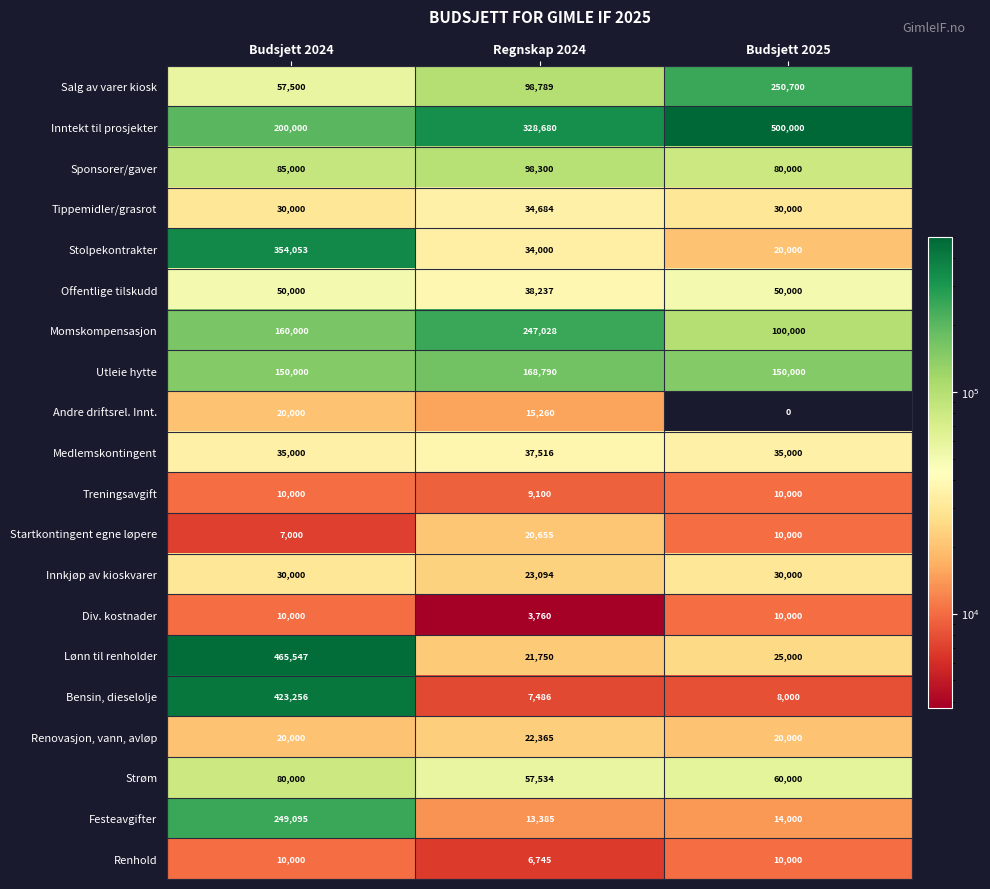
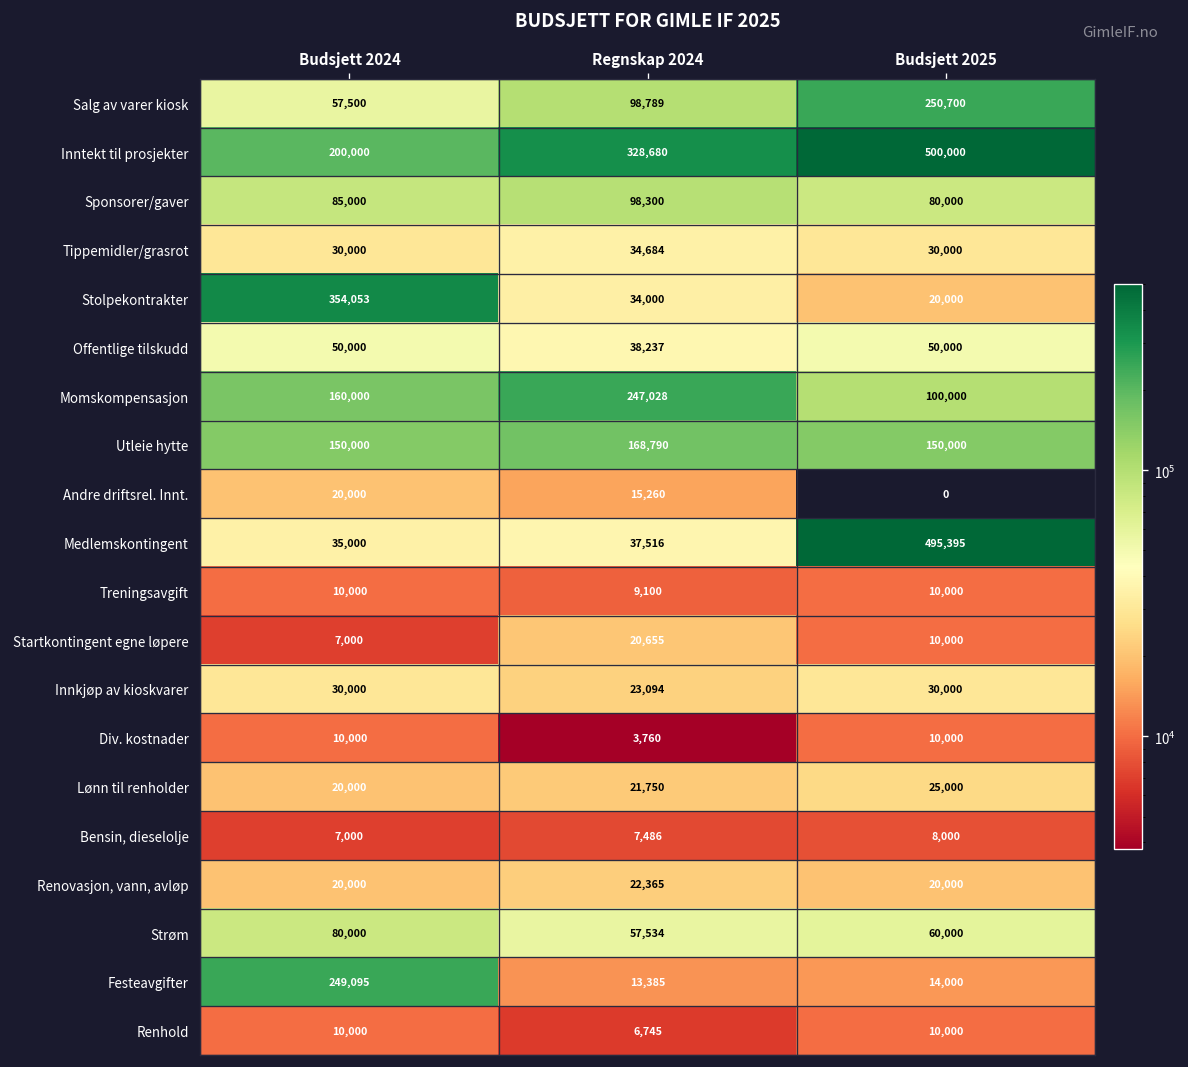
  {
    "Salg av varer kiosk": {
      "Budsjett 2024": "57,500",
      "Regnskap 2024": "98,789",
      "Budsjett 2025": "250,700"
    },
    "Inntekt til prosjekter": {
      "Budsjett 2024": "200,000",
      "Regnskap 2024": "328,680",
      "Budsjett 2025": "500,000"
    },
    "Sponsorer/gaver": {
      "Budsjett 2024": "85,000",
      "Regnskap 2024": "98,300",
      "Budsjett 2025": "80,000"
    },
    "Tippemidler/grasrot": {
      "Budsjett 2024": "30,000",
      "Regnskap 2024": "34,684",
      "Budsjett 2025": "30,000"
    },
    "Stolpekontrakter": {
      "Budsjett 2024": "354,053",
      "Regnskap 2024": "34,000",
      "Budsjett 2025": "20,000"
    },
    "Offentlige tilskudd": {
      "Budsjett 2024": "50,000",
      "Regnskap 2024": "38,237",
      "Budsjett 2025": "50,000"
    },
    "Momskompensasjon": {
      "Budsjett 2024": "160,000",
      "Regnskap 2024": "247,028",
      "Budsjett 2025": "100,000"
    },
    "Utleie hytte": {
      "Budsjett 2024": "150,000",
      "Regnskap 2024": "168,790",
      "Budsjett 2025": "150,000"
    },
    "Andre driftsrel. Innt.": {
      "Budsjett 2024": "20,000",
      "Regnskap 2024": "15,260",
      "Budsjett 2025": "0"
    },
    "Medlemskontingent": {
      "Budsjett 2024": "35,000",
      "Regnskap 2024": "37,516",
-     "Budsjett 2025": "35,000"
+     "Budsjett 2025": "495,395"
    },
    "Treningsavgift": {
      "Budsjett 2024": "10,000",
      "Regnskap 2024": "9,100",
      "Budsjett 2025": "10,000"
    },
    "Startkontingent egne løpere": {
      "Budsjett 2024": "7,000",
      "Regnskap 2024": "20,655",
      "Budsjett 2025": "10,000"
    },
    "Innkjøp av kioskvarer": {
      "Budsjett 2024": "30,000",
      "Regnskap 2024": "23,094",
      "Budsjett 2025": "30,000"
    },
    "Div. kostnader": {
      "Budsjett 2024": "10,000",
      "Regnskap 2024": "3,760",
      "Budsjett 2025": "10,000"
    },
    "Lønn til renholder": {
-     "Budsjett 2024": "465,547",
+     "Budsjett 2024": "20,000",
      "Regnskap 2024": "21,750",
      "Budsjett 2025": "25,000"
    },
    "Bensin, dieselolje": {
-     "Budsjett 2024": "423,256",
+     "Budsjett 2024": "7,000",
      "Regnskap 2024": "7,486",
      "Budsjett 2025": "8,000"
    },
    "Renovasjon, vann, avløp": {
      "Budsjett 2024": "20,000",
      "Regnskap 2024": "22,365",
      "Budsjett 2025": "20,000"
    },
    "Strøm": {
      "Budsjett 2024": "80,000",
      "Regnskap 2024": "57,534",
      "Budsjett 2025": "60,000"
    },
    "Festeavgifter": {
      "Budsjett 2024": "249,095",
      "Regnskap 2024": "13,385",
      "Budsjett 2025": "14,000"
    },
    "Renhold": {
      "Budsjett 2024": "10,000",
      "Regnskap 2024": "6,745",
      "Budsjett 2025": "10,000"
    }
  }
